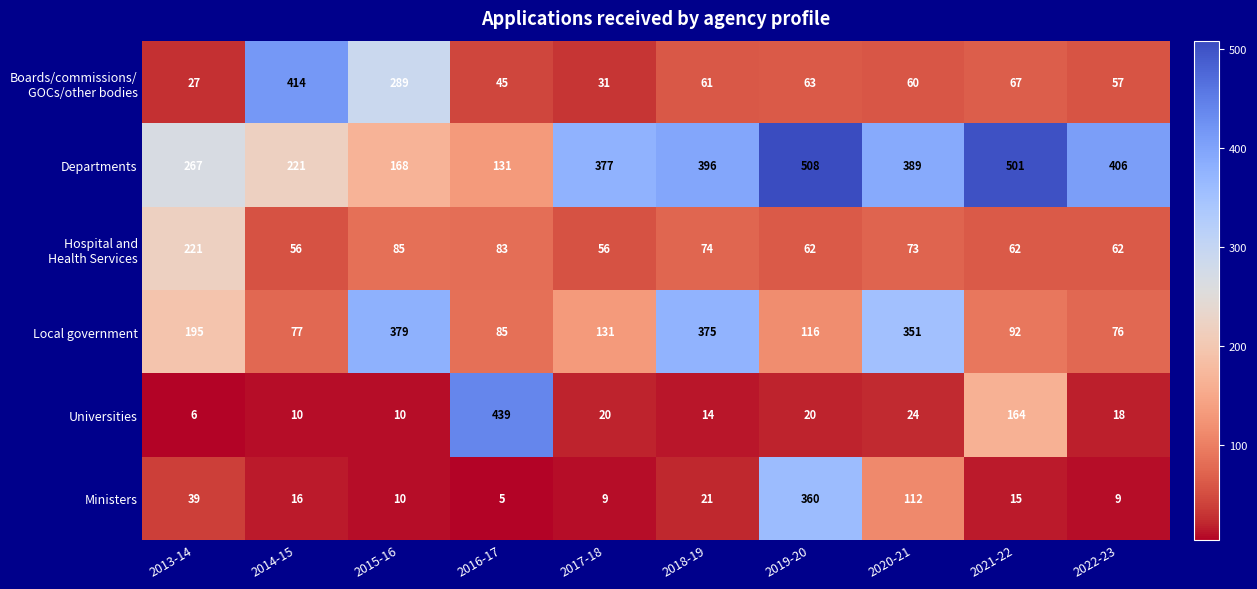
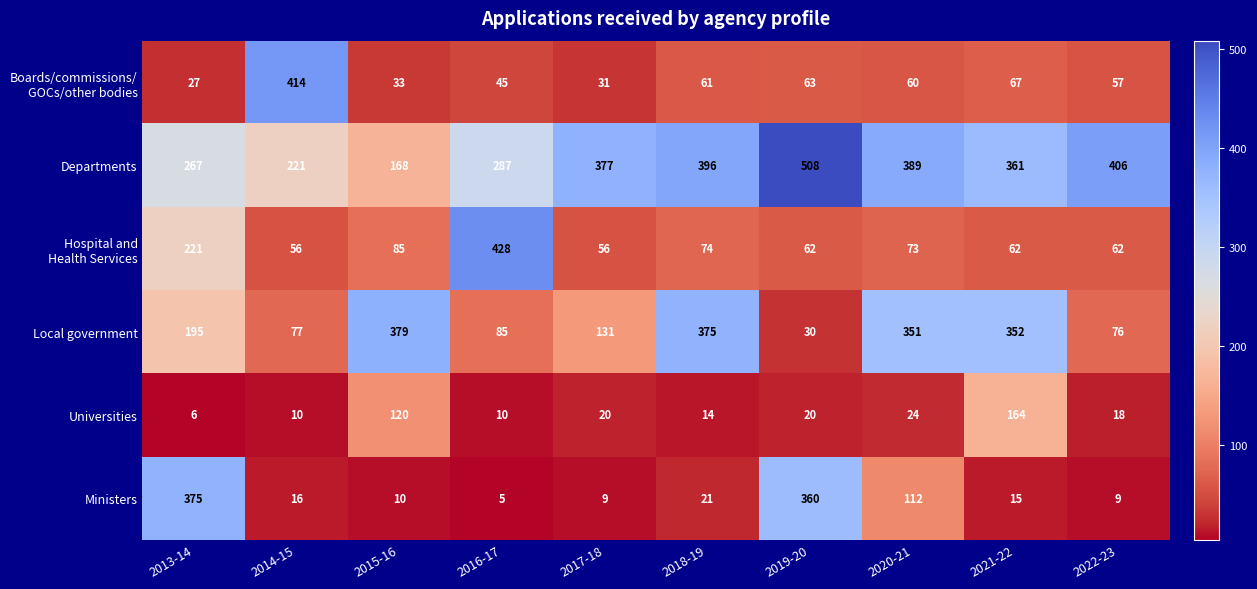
  {
    "Boards/commissions/ GOCs/other bodies": {
      "2013-14": 27,
      "2014-15": 414,
-     "2015-16": 289,
+     "2015-16": 33,
      "2016-17": 45,
      "2017-18": 31,
      "2018-19": 61,
      "2019-20": 63,
      "2020-21": 60,
      "2021-22": 67,
      "2022-23": 57
    },
    "Departments": {
      "2014-15": 221,
      "2015-16": 168,
-     "2016-17": 131,
+     "2016-17": 287,
      "2017-18": 377,
      "2018-19": 396,
      "2019-20": 508,
      "2020-21": 389,
-     "2021-22": 501,
+     "2021-22": 361,
      "2022-23": 406
    },
    "Hospital and Health Services": {
      "2013-14": 221,
      "2014-15": 56,
      "2015-16": 85,
-     "2016-17": 83,
+     "2016-17": 428,
      "2017-18": 56,
      "2018-19": 74,
      "2019-20": 62,
      "2020-21": 73,
      "2021-22": 62,
      "2022-23": 62
    },
    "Local government": {
      "2013-14": 195,
      "2014-15": 77,
      "2015-16": 379,
      "2016-17": 85,
      "2017-18": 131,
      "2018-19": 375,
-     "2019-20": 116,
+     "2019-20": 30,
      "2020-21": 351,
-     "2021-22": 92,
+     "2021-22": 352,
      "2022-23": 76
    },
    "Universities": {
      "2013-14": 6,
      "2014-15": 10,
-     "2015-16": 10,
-     "2016-17": 439,
+     "2015-16": 120,
+     "2016-17": 10,
      "2017-18": 20,
      "2018-19": 14,
      "2019-20": 20,
      "2020-21": 24,
      "2021-22": 164,
      "2022-23": 18
    },
    "Ministers": {
-     "2013-14": 39,
+     "2013-14": 375,
      "2014-15": 16,
      "2015-16": 10,
      "2016-17": 5,
      "2017-18": 9,
      "2018-19": 21,
      "2019-20": 360,
      "2020-21": 112,
      "2021-22": 15,
      "2022-23": 9
    }
  }
